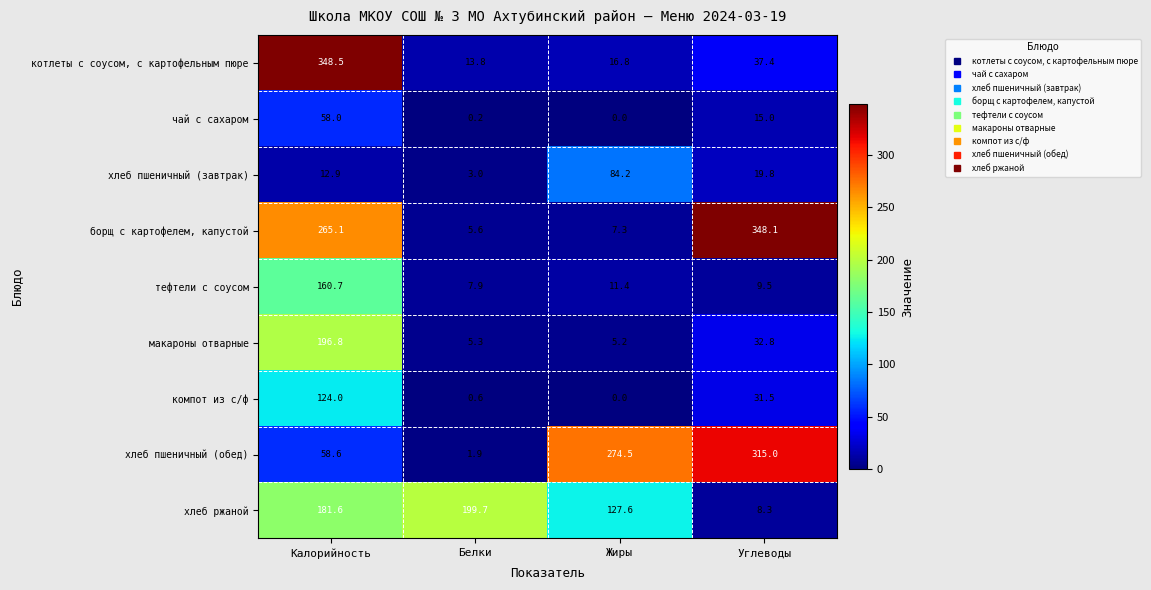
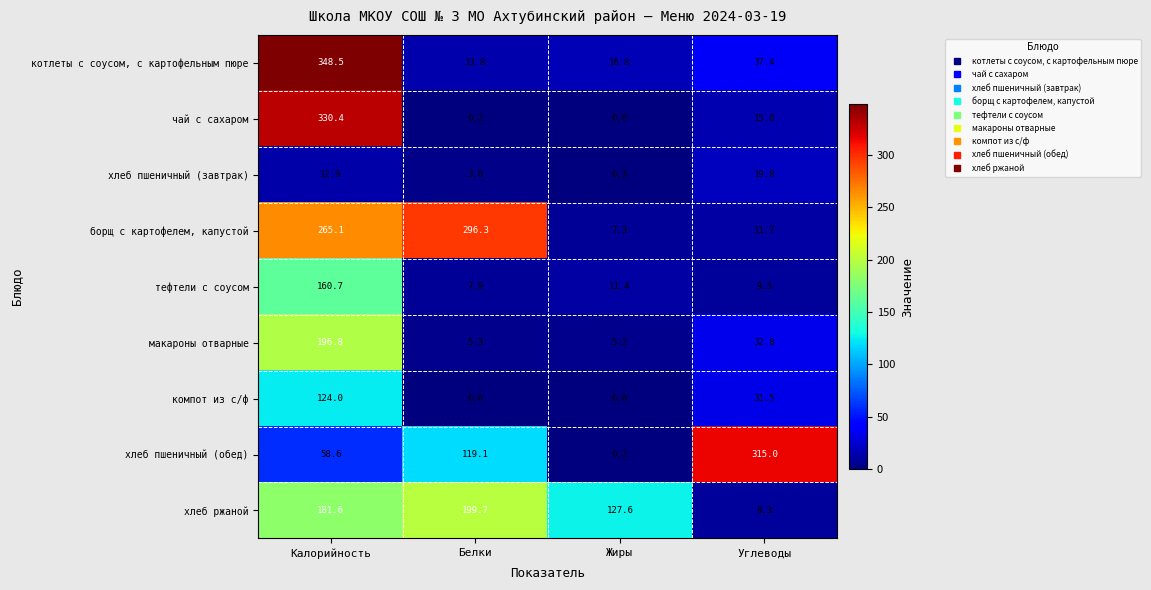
  {
    "котлеты с соусом, с картофельным пюре": {
      "Калорийность": 348.5,
      "Белки": 13.8,
      "Жиры": 16.8,
      "Углеводы": 37.4
    },
    "чай с сахаром": {
-     "Калорийность": 58.0,
+     "Калорийность": 330.4,
      "Белки": 0.2,
      "Жиры": 0.0,
      "Углеводы": 15.0
    },
    "хлеб пшеничный (завтрак)": {
      "Калорийность": 12.9,
      "Белки": 3.0,
-     "Жиры": 84.2,
+     "Жиры": 0.3,
      "Углеводы": 19.8
    },
    "борщ с картофелем, капустой": {
      "Калорийность": 265.1,
-     "Белки": 5.6,
+     "Белки": 296.3,
      "Жиры": 7.3,
-     "Углеводы": 348.1
+     "Углеводы": 11.7
    },
    "тефтели с соусом": {
      "Калорийность": 160.7,
      "Белки": 7.9,
      "Жиры": 11.4,
      "Углеводы": 9.5
    },
    "макароны отварные": {
      "Калорийность": 196.8,
      "Белки": 5.3,
      "Жиры": 5.2,
      "Углеводы": 32.8
    },
    "компот из с/ф": {
      "Калорийность": 124.0,
      "Белки": 0.6,
      "Жиры": 0.0,
      "Углеводы": 31.5
    },
    "хлеб пшеничный (обед)": {
      "Калорийность": 58.6,
-     "Белки": 1.9,
-     "Жиры": 274.5,
+     "Белки": 119.1,
+     "Жиры": 0.2,
      "Углеводы": 315.0
    },
    "хлеб ржаной": {
      "Калорийность": 181.6,
      "Белки": 199.7,
      "Жиры": 127.6,
      "Углеводы": 8.3
    }
  }
